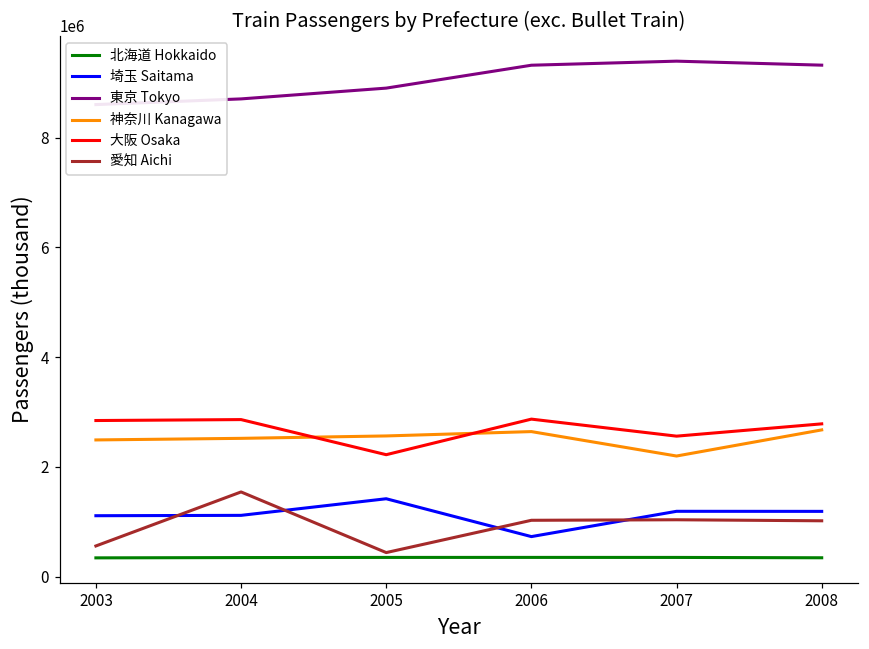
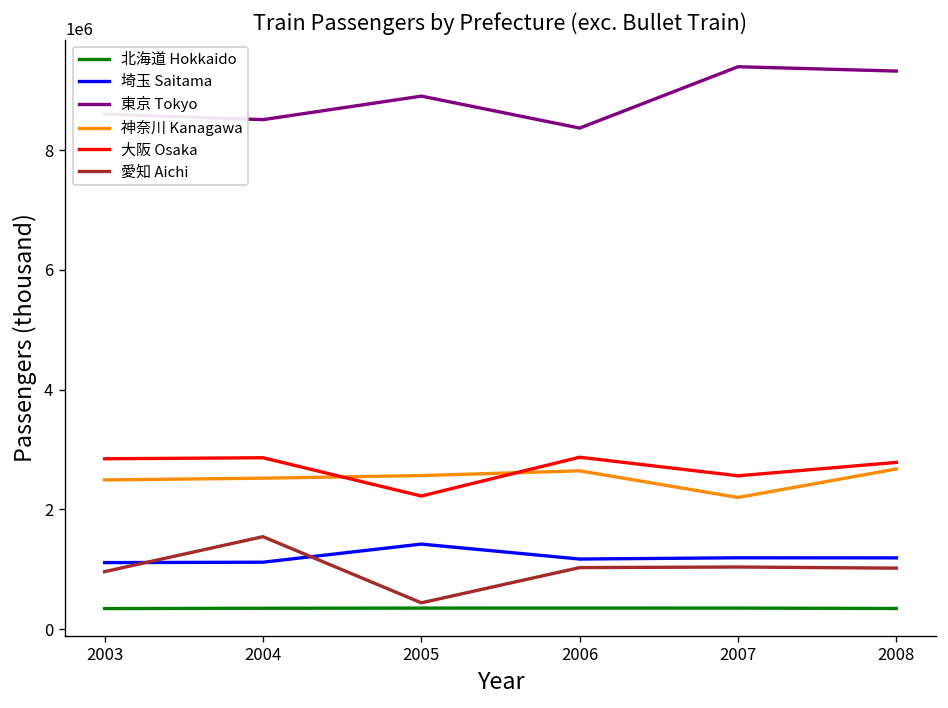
  {
    "北海道 Hokkaido": {
      "2003": 300000,
      "2004": 300000,
      "2005": 400000,
      "2006": 400000,
      "2007": 400000,
      "2008": 300000
    },
    "埼玉 Saitama": {
      "2003": 1100000,
      "2004": 1100000,
      "2005": 1400000,
-     "2006": 700000,
+     "2006": 1200000,
      "2007": 1200000,
      "2008": 1200000
    },
    "東京 Tokyo": {
-     "2004": 8700000,
+     "2004": 8500000,
      "2005": 8900000,
-     "2006": 9300000,
+     "2006": 8400000,
      "2007": 9400000,
      "2008": 9300000
    },
    "神奈川 Kanagawa": {
      "2003": 2500000,
      "2004": 2500000,
      "2005": 2600000,
      "2006": 2600000,
      "2007": 2200000,
      "2008": 2700000
    },
    "大阪 Osaka": {
      "2003": 2800000,
      "2004": 2900000,
      "2005": 2200000,
      "2006": 2900000,
      "2007": 2600000,
      "2008": 2800000
    },
    "愛知 Aichi": {
-     "2003": 600000,
+     "2003": 1000000,
      "2004": 1500000,
      "2005": 400000,
      "2006": 1000000,
      "2007": 1000000,
      "2008": 1000000
    }
  }
